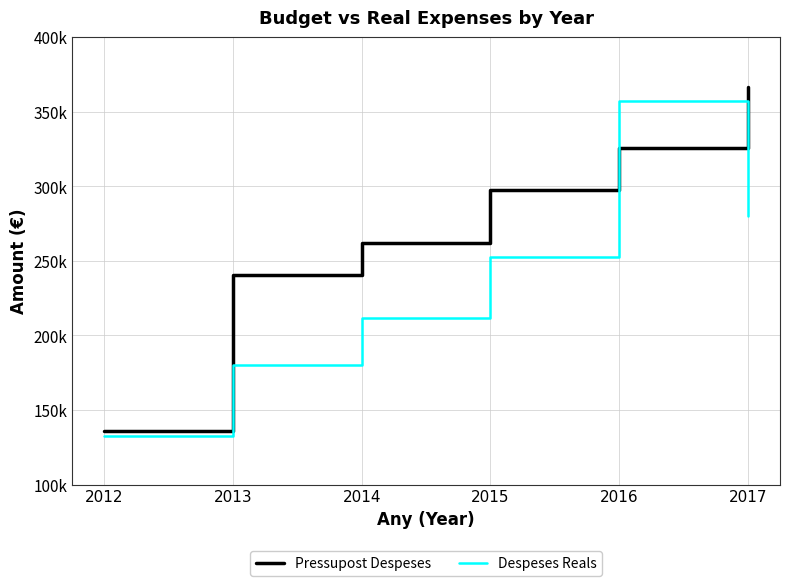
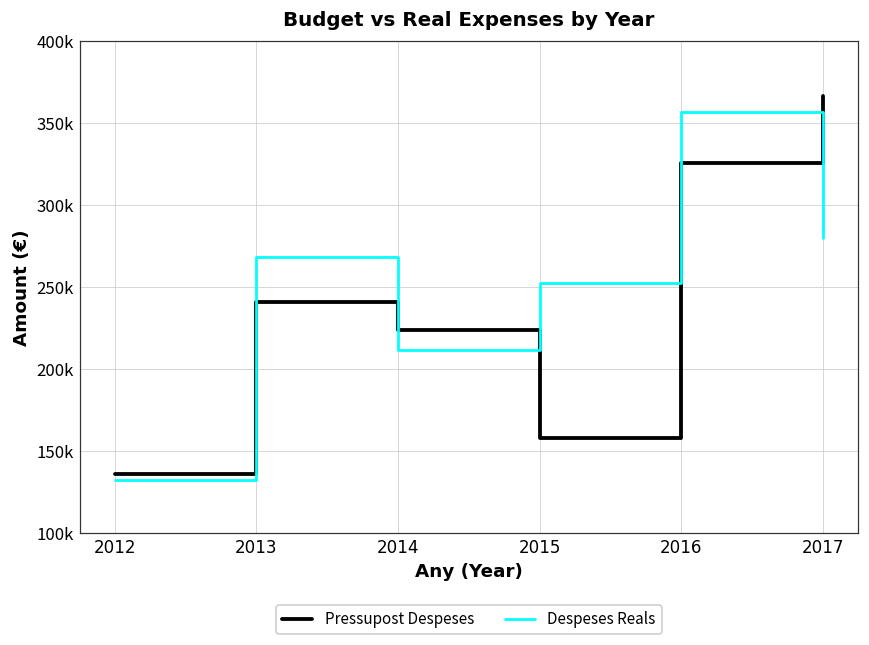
  {
    "Pressupost Despeses": {
      "2012": 136000,
      "2013": 241000,
-     "2014": 262000,
-     "2015": 297000,
+     "2014": 224000,
+     "2015": 158000,
      "2016": 326000,
      "2017": 367000
    },
    "Despeses Reals": {
      "2012": 133000,
-     "2013": 180000,
+     "2013": 268000,
      "2014": 212000,
      "2015": 253000,
      "2016": 357000,
      "2017": 280000
    }
  }
